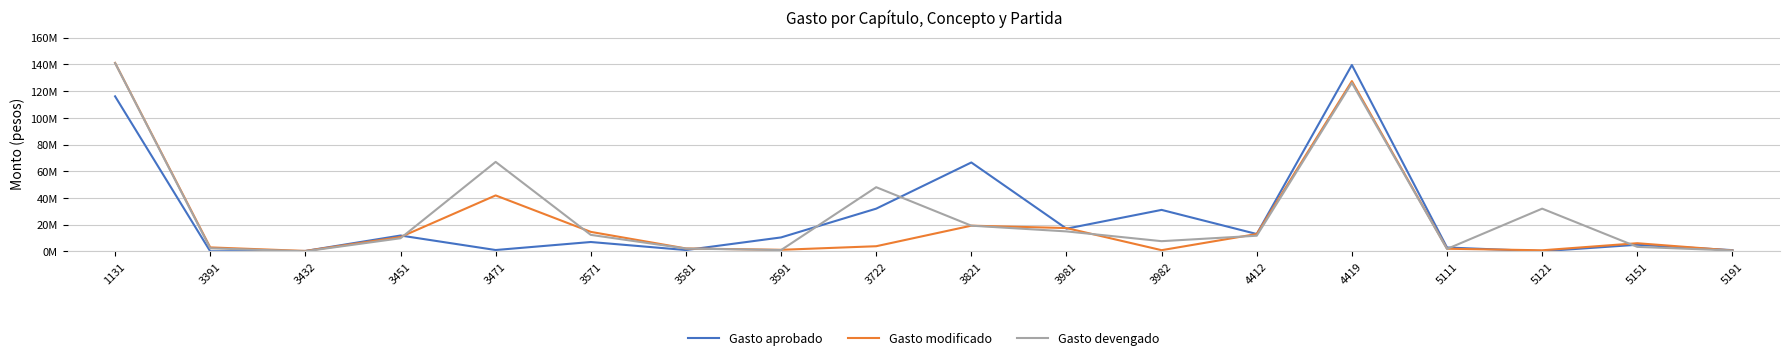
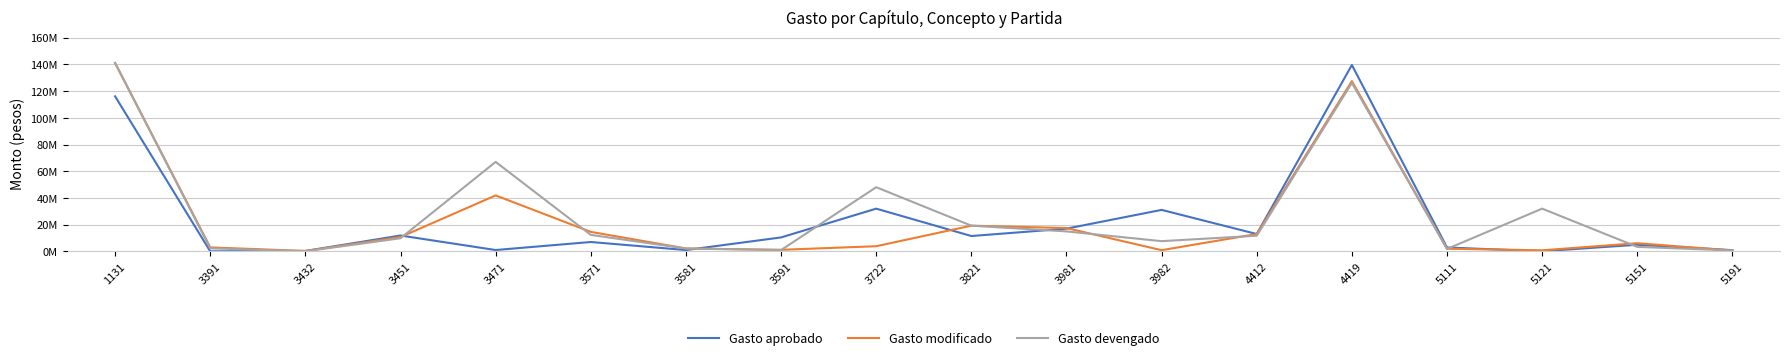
  {
    "Gasto aprobado": {
      "1131": 116000000,
      "3391": 0,
      "3471": 1000000,
      "3571": 7000000,
      "3591": 10000000,
      "3722": 32000000,
-     "3821": 67000000,
+     "3821": 12000000,
      "3982": 31000000,
      "4419": 140000000
    },
    "Gasto modificado": {
      "3471": 42000000,
      "3571": 15000000,
      "3722": 4000000,
      "3982": 1000000
    },
    "Gasto devengado": {
      "3471": 67000000,
      "3571": 12000000,
      "3722": 48000000,
      "3981": 15000000,
      "3982": 8000000,
      "5121": 32000000
    }
  }
